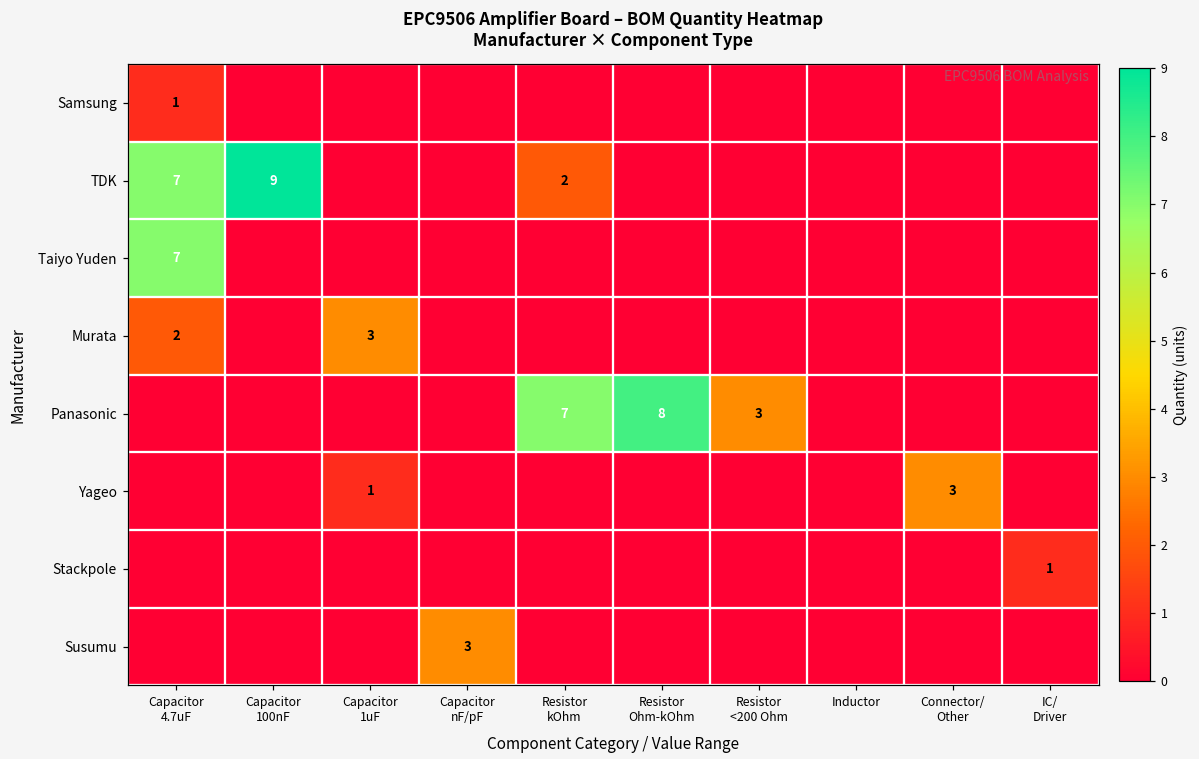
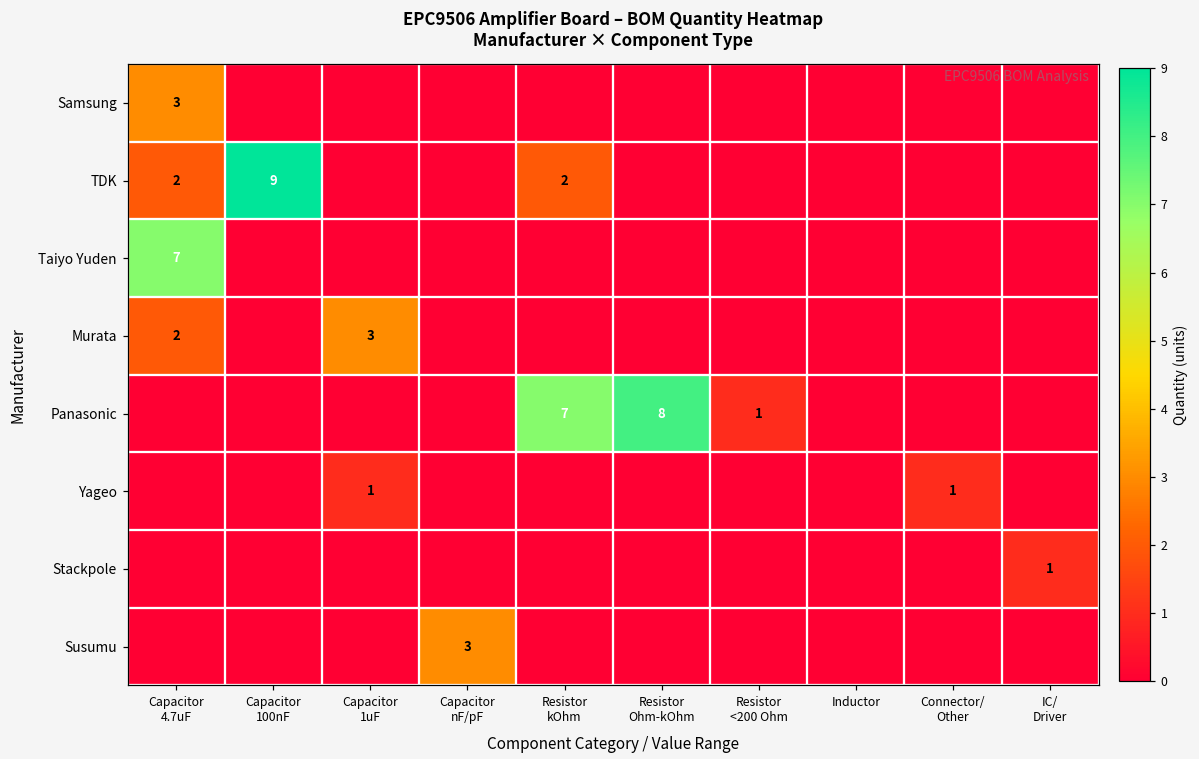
  {
    "Samsung": {
-     "Capacitor 4.7uF": 1
+     "Capacitor 4.7uF": 3
    },
    "TDK": {
-     "Capacitor 4.7uF": 7,
+     "Capacitor 4.7uF": 2,
      "Capacitor 100nF": 9,
      "Resistor kOhm": 2
    },
    "Taiyo Yuden": {
      "Capacitor 4.7uF": 7
    },
    "Murata": {
      "Capacitor 4.7uF": 2,
      "Capacitor 1uF": 3
    },
    "Panasonic": {
      "Resistor kOhm": 7,
      "Resistor Ohm-kOhm": 8,
-     "Resistor <200 Ohm": 3
+     "Resistor <200 Ohm": 1
    },
    "Yageo": {
      "Capacitor 1uF": 1,
-     "Connector/ Other": 3
+     "Connector/ Other": 1
    },
    "Stackpole": {
      "IC/ Driver": 1
    },
    "Susumu": {
      "Capacitor nF/pF": 3
    }
  }
